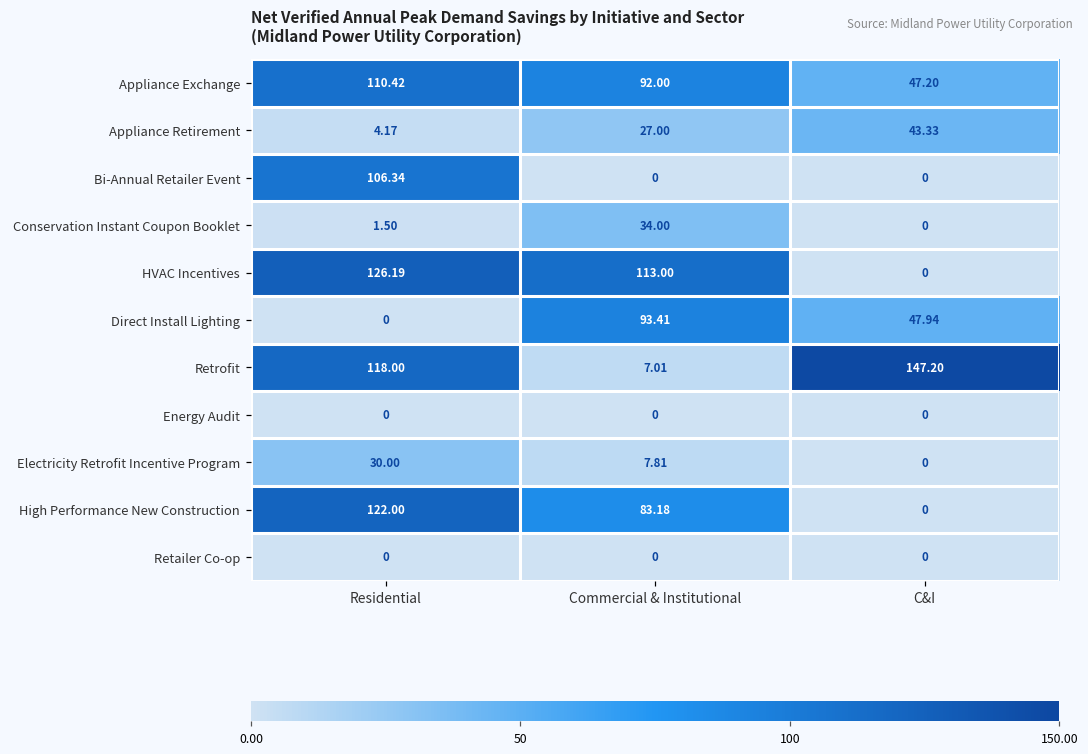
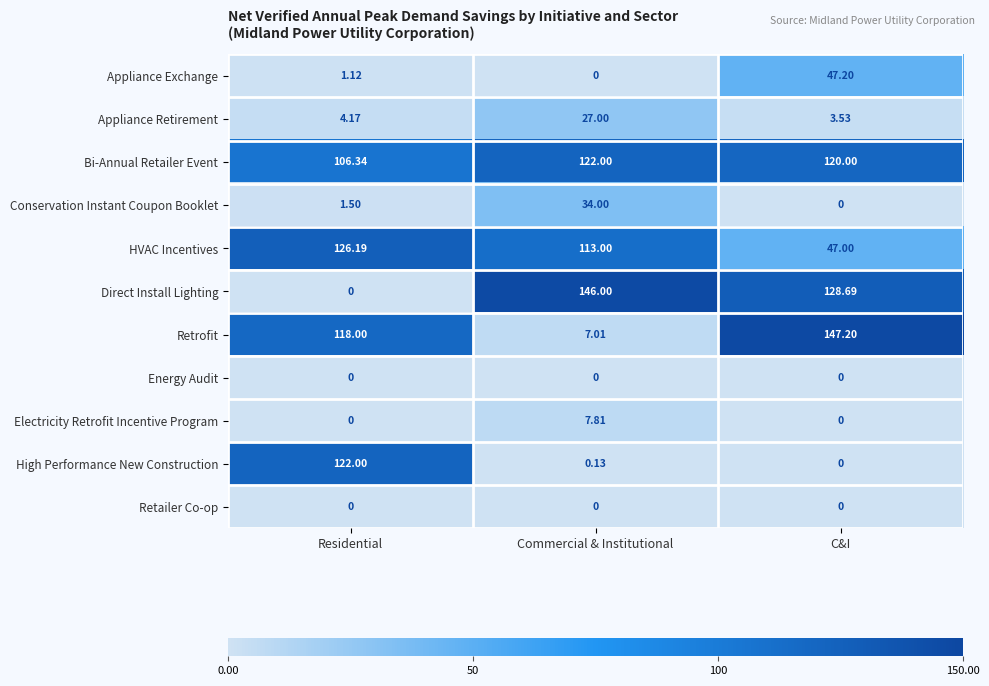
  {
    "Appliance Exchange": {
-     "Residential": 110.42,
-     "Commercial & Institutional": 92.00,
+     "Residential": 1.12,
+     "Commercial & Institutional": 0,
      "C&I": 47.20
    },
    "Appliance Retirement": {
      "Residential": 4.17,
      "Commercial & Institutional": 27.00,
-     "C&I": 43.33
+     "C&I": 3.53
    },
    "Bi-Annual Retailer Event": {
      "Residential": 106.34,
-     "Commercial & Institutional": 0,
-     "C&I": 0
+     "Commercial & Institutional": 122.00,
+     "C&I": 120.00
    },
    "Conservation Instant Coupon Booklet": {
      "Residential": 1.50,
      "Commercial & Institutional": 34.00,
      "C&I": 0
    },
    "HVAC Incentives": {
      "Residential": 126.19,
      "Commercial & Institutional": 113.00,
-     "C&I": 0
+     "C&I": 47.00
    },
    "Direct Install Lighting": {
      "Residential": 0,
-     "Commercial & Institutional": 93.41,
-     "C&I": 47.94
+     "Commercial & Institutional": 146.00,
+     "C&I": 128.69
    },
    "Retrofit": {
      "Residential": 118.00,
      "Commercial & Institutional": 7.01,
      "C&I": 147.20
    },
    "Energy Audit": {
      "Residential": 0,
      "Commercial & Institutional": 0,
      "C&I": 0
    },
    "Electricity Retrofit Incentive Program": {
-     "Residential": 30.00,
+     "Residential": 0,
      "Commercial & Institutional": 7.81,
      "C&I": 0
    },
    "High Performance New Construction": {
      "Residential": 122.00,
-     "Commercial & Institutional": 83.18,
+     "Commercial & Institutional": 0.13,
      "C&I": 0
    },
    "Retailer Co-op": {
      "Residential": 0,
      "Commercial & Institutional": 0,
      "C&I": 0
    }
  }
